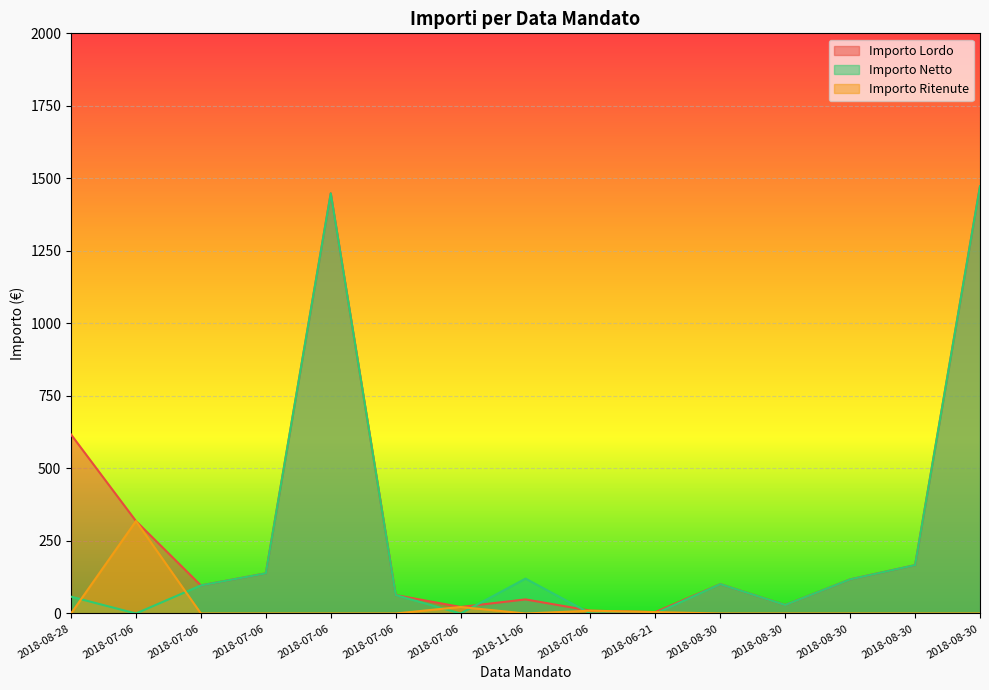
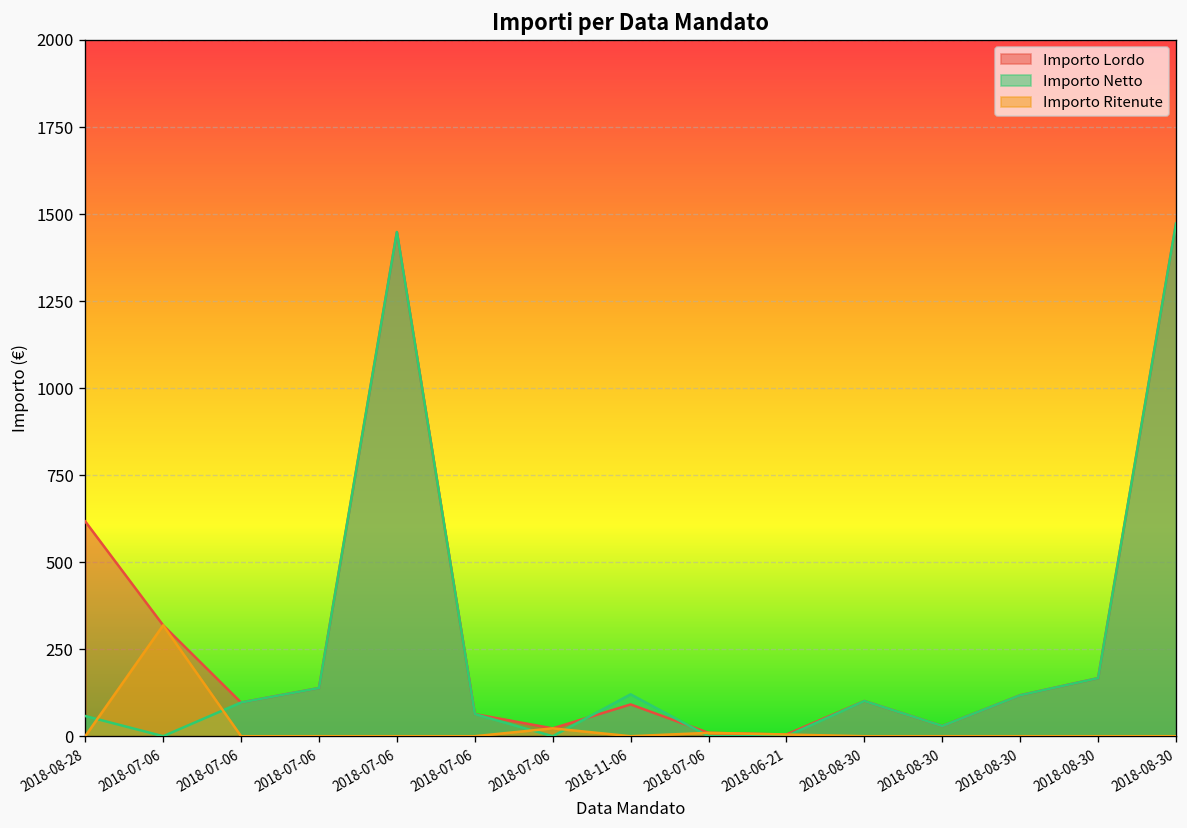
  {
    "Importo Lordo": {
      "2018-08-28": 620,
-     "2018-11-06": 50
+     "2018-11-06": 90
    },
    "Importo Netto": {
      "2018-08-28": 60,
      "2018-11-06": 120
    },
    "Importo Ritenute": {
      "2018-08-28": 0,
      "2018-11-06": 0
    }
  }
